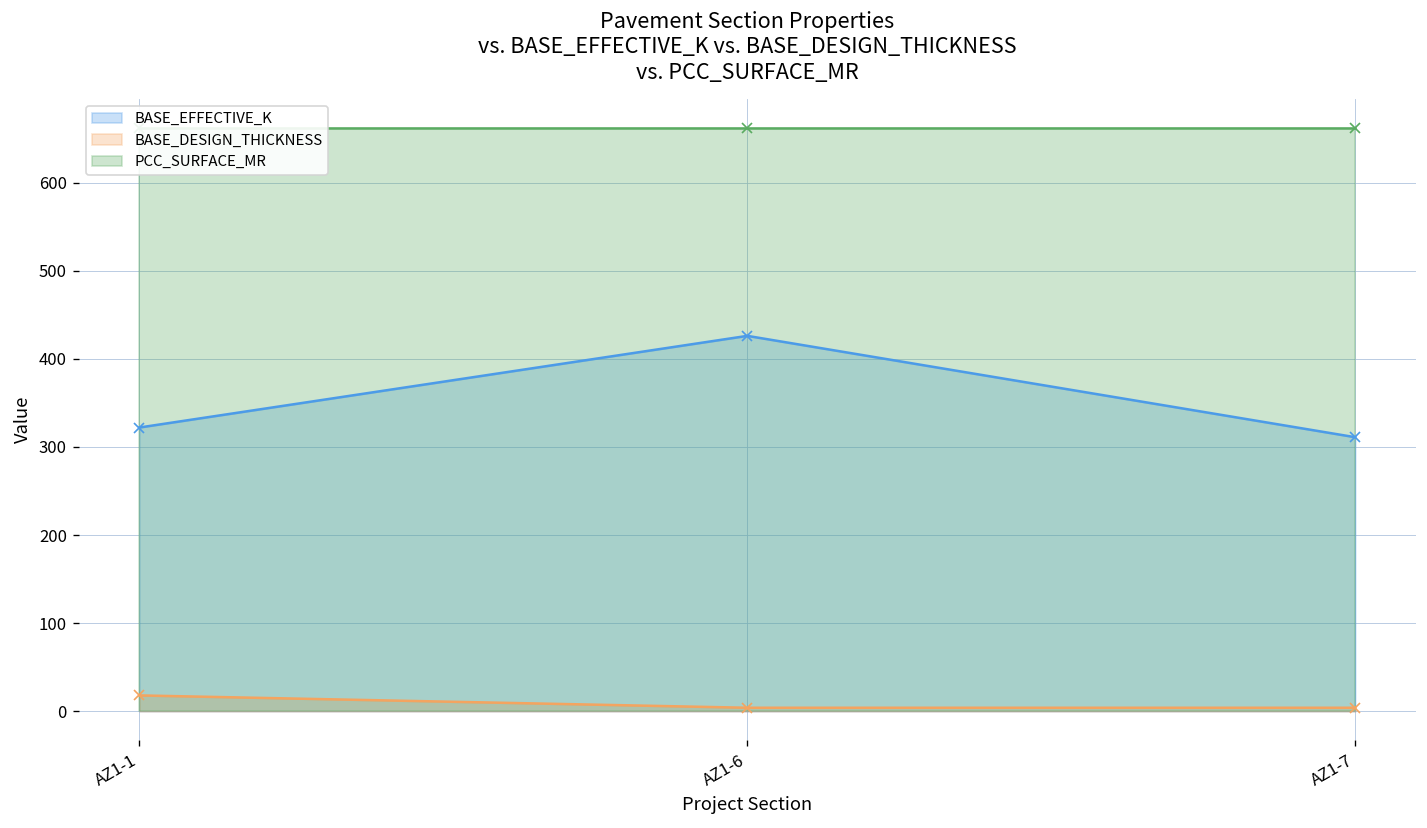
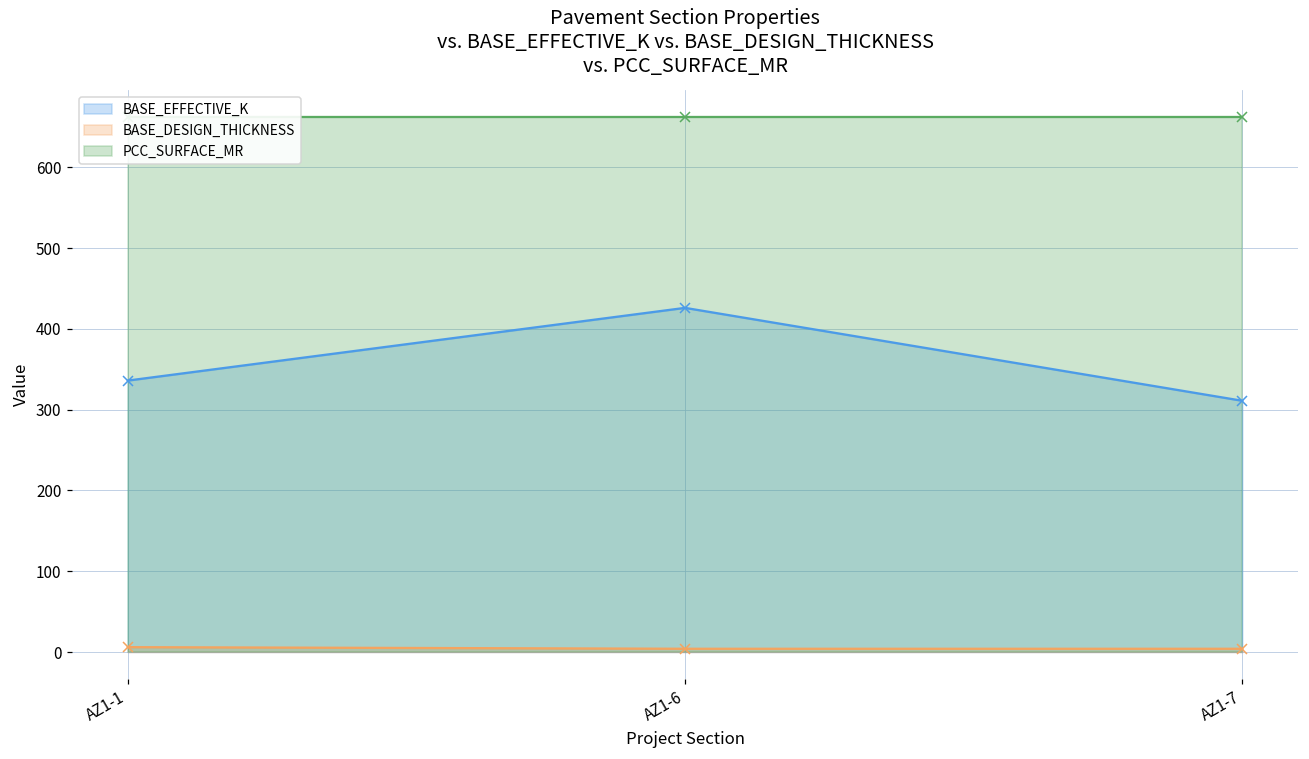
  {
    "BASE_EFFECTIVE_K": {
-     "AZ1-1": 320,
+     "AZ1-1": 340,
      "AZ1-6": 430,
      "AZ1-7": 310
    },
    "BASE_DESIGN_THICKNESS": {
-     "AZ1-1": 20,
+     "AZ1-1": 10,
      "AZ1-6": 0,
      "AZ1-7": 0
    },
    "PCC_SURFACE_MR": {
      "AZ1-6": 660,
      "AZ1-7": 660
    }
  }
